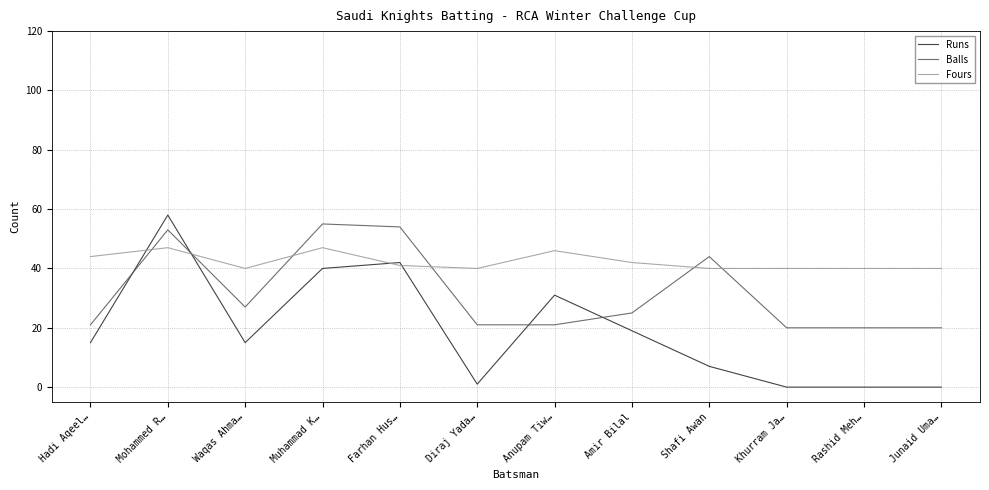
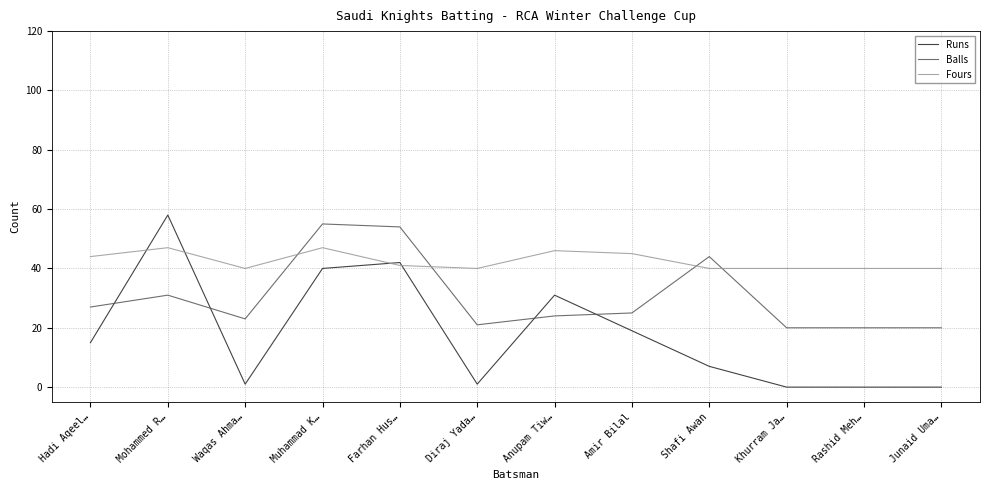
  {
    "Runs": {
      "Hadi Aqeel…": 15,
      "Mohammed R…": 58,
-     "Waqas Ahma…": 15,
+     "Waqas Ahma…": 1,
      "Muhammad K…": 40,
      "Farhan Hus…": 42,
      "Diraj Yada…": 1,
      "Anupam Tiw…": 31,
      "Amir Bilal": 19,
      "Shafi Awan": 7,
      "Khurram Ja…": 0,
      "Rashid Meh…": 0,
      "Junaid Uma…": 0
    },
    "Balls": {
-     "Hadi Aqeel…": 21,
-     "Mohammed R…": 53,
-     "Waqas Ahma…": 27,
+     "Hadi Aqeel…": 27,
+     "Mohammed R…": 31,
+     "Waqas Ahma…": 23,
      "Muhammad K…": 55,
      "Farhan Hus…": 54,
      "Diraj Yada…": 21,
-     "Anupam Tiw…": 21,
+     "Anupam Tiw…": 24,
      "Amir Bilal": 25,
      "Shafi Awan": 44,
      "Khurram Ja…": 20,
      "Rashid Meh…": 20,
      "Junaid Uma…": 20
    },
    "Fours": {
      "Hadi Aqeel…": 44,
      "Mohammed R…": 47,
      "Waqas Ahma…": 40,
      "Muhammad K…": 47,
      "Farhan Hus…": 41,
      "Diraj Yada…": 40,
      "Anupam Tiw…": 46,
-     "Amir Bilal": 42,
+     "Amir Bilal": 45,
      "Shafi Awan": 40,
      "Khurram Ja…": 40,
      "Rashid Meh…": 40,
      "Junaid Uma…": 40
    }
  }
